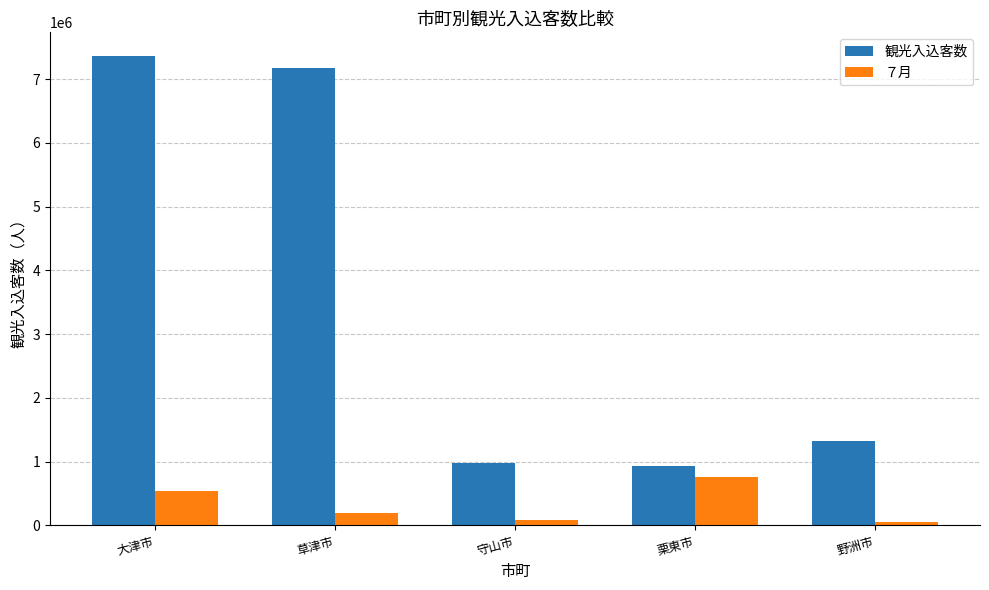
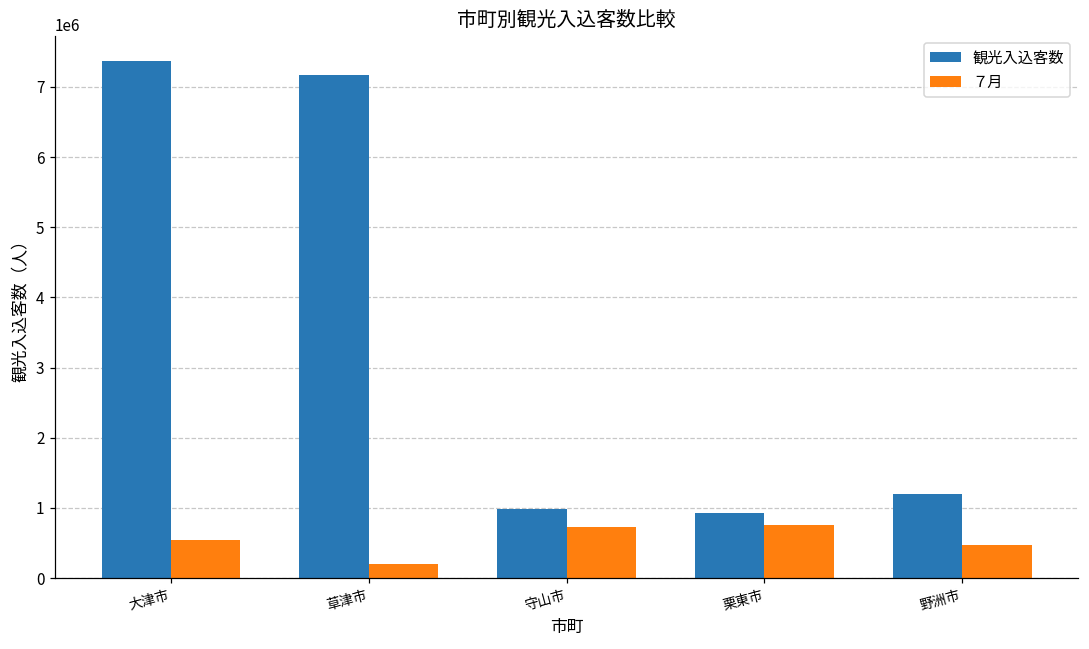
  {
    "観光入込客数": {
      "大津市": 7400000,
      "草津市": 7200000,
      "守山市": 1000000,
      "栗東市": 900000,
-     "野洲市": 1300000
+     "野洲市": 1200000
    },
    "７月": {
      "大津市": 500000,
      "草津市": 200000,
-     "守山市": 100000,
+     "守山市": 700000,
      "栗東市": 800000,
-     "野洲市": 100000
+     "野洲市": 500000
    }
  }
